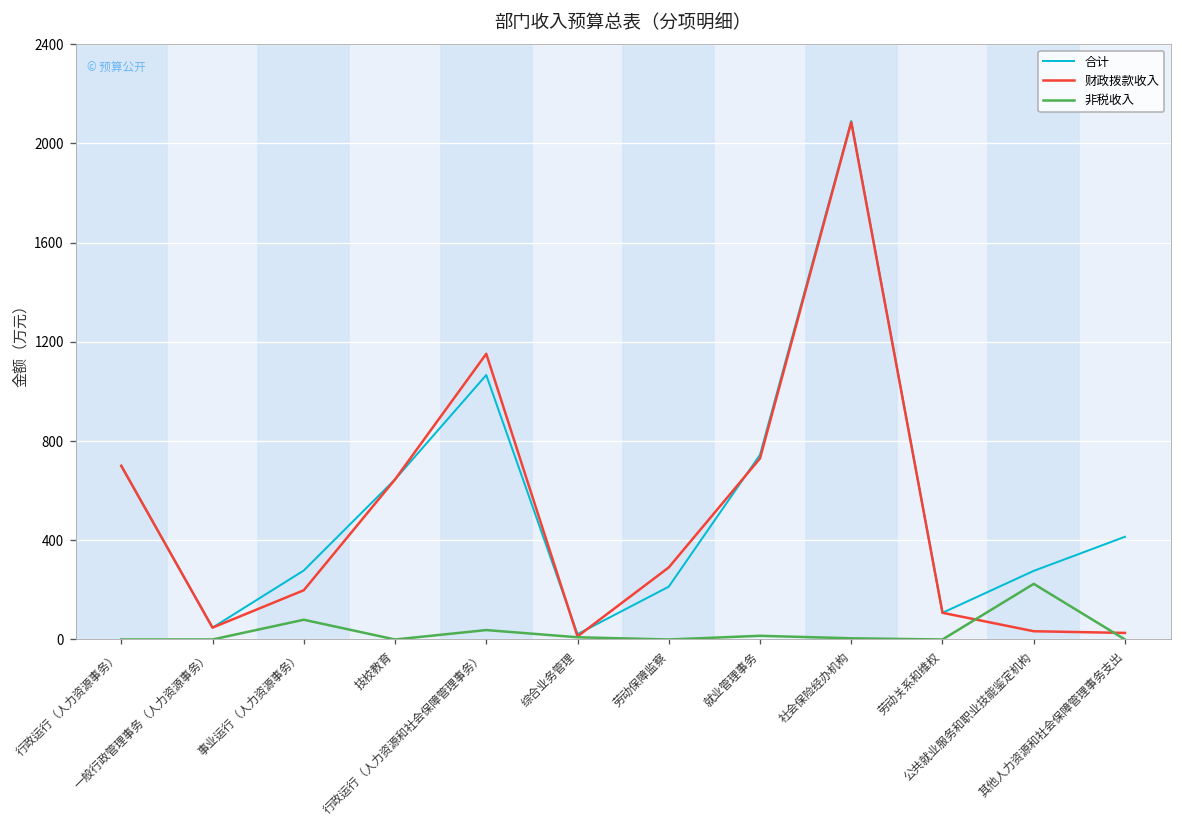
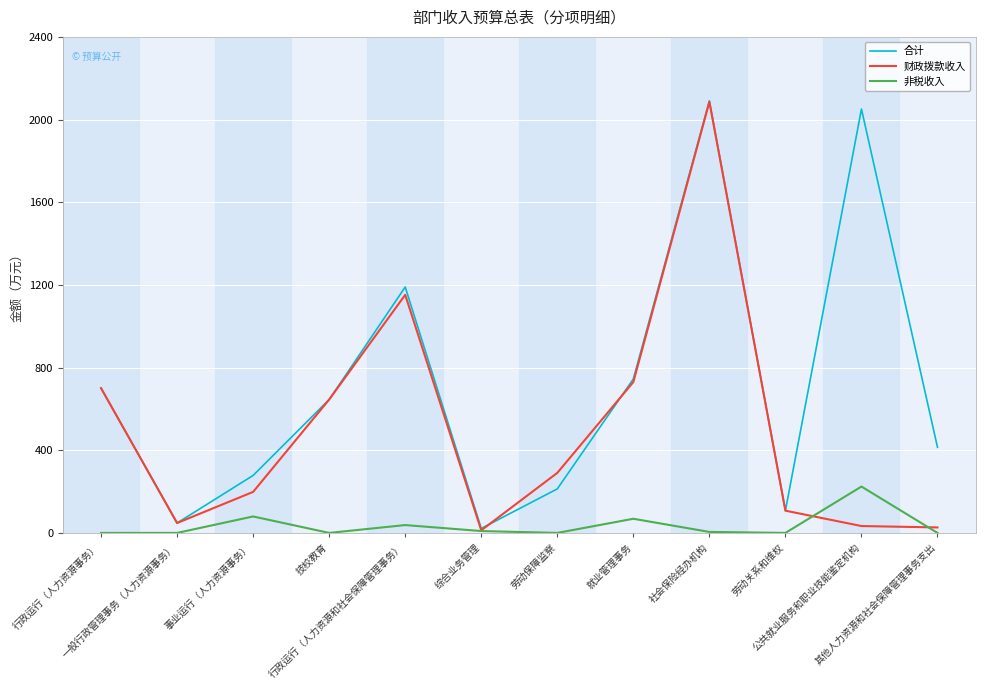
  {
    "合计": {
      "事业运行（人力资源事务）": 280,
-     "行政运行（人力资源和社会保障管理事务）": 1070,
+     "行政运行（人力资源和社会保障管理事务）": 1190,
      "劳动保障监察": 210,
      "就业管理事务": 740,
-     "公共就业服务和职业技能鉴定机构": 280,
+     "公共就业服务和职业技能鉴定机构": 2050,
      "其他人力资源和社会保障管理事务支出": 410
    },
    "财政拨款收入": {
      "事业运行（人力资源事务）": 200,
      "行政运行（人力资源和社会保障管理事务）": 1150,
      "劳动保障监察": 290,
      "就业管理事务": 730,
      "公共就业服务和职业技能鉴定机构": 30,
      "其他人力资源和社会保障管理事务支出": 30
    },
    "非税收入": {
      "行政运行（人力资源事务）": 0,
      "一般行政管理事务（人力资源事务）": 0,
      "事业运行（人力资源事务）": 80,
      "技校教育": 0,
      "行政运行（人力资源和社会保障管理事务）": 40,
      "劳动保障监察": 0,
-     "就业管理事务": 10,
+     "就业管理事务": 70,
      "社会保险经办机构": 0,
      "劳动关系和维权": 0,
      "公共就业服务和职业技能鉴定机构": 220,
      "其他人力资源和社会保障管理事务支出": 0
    }
  }
